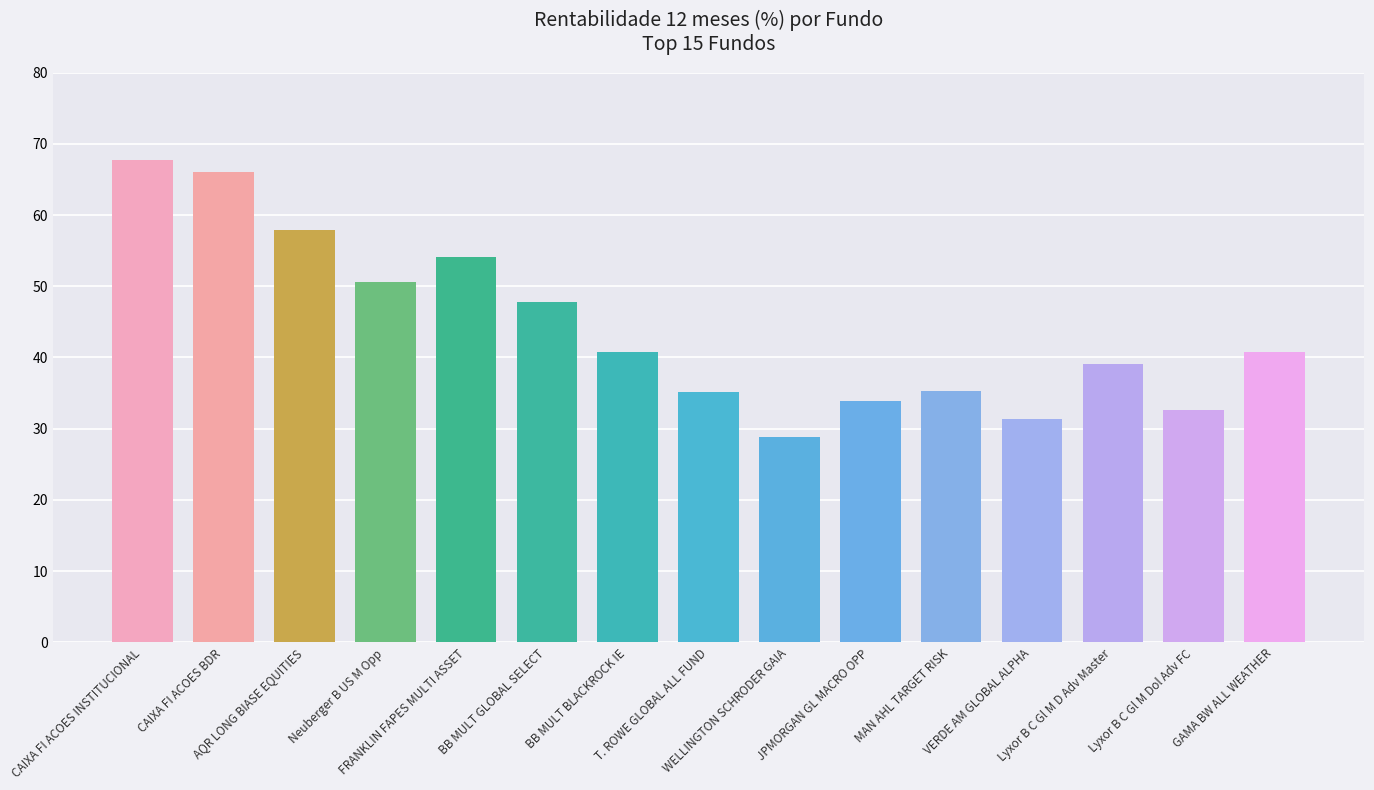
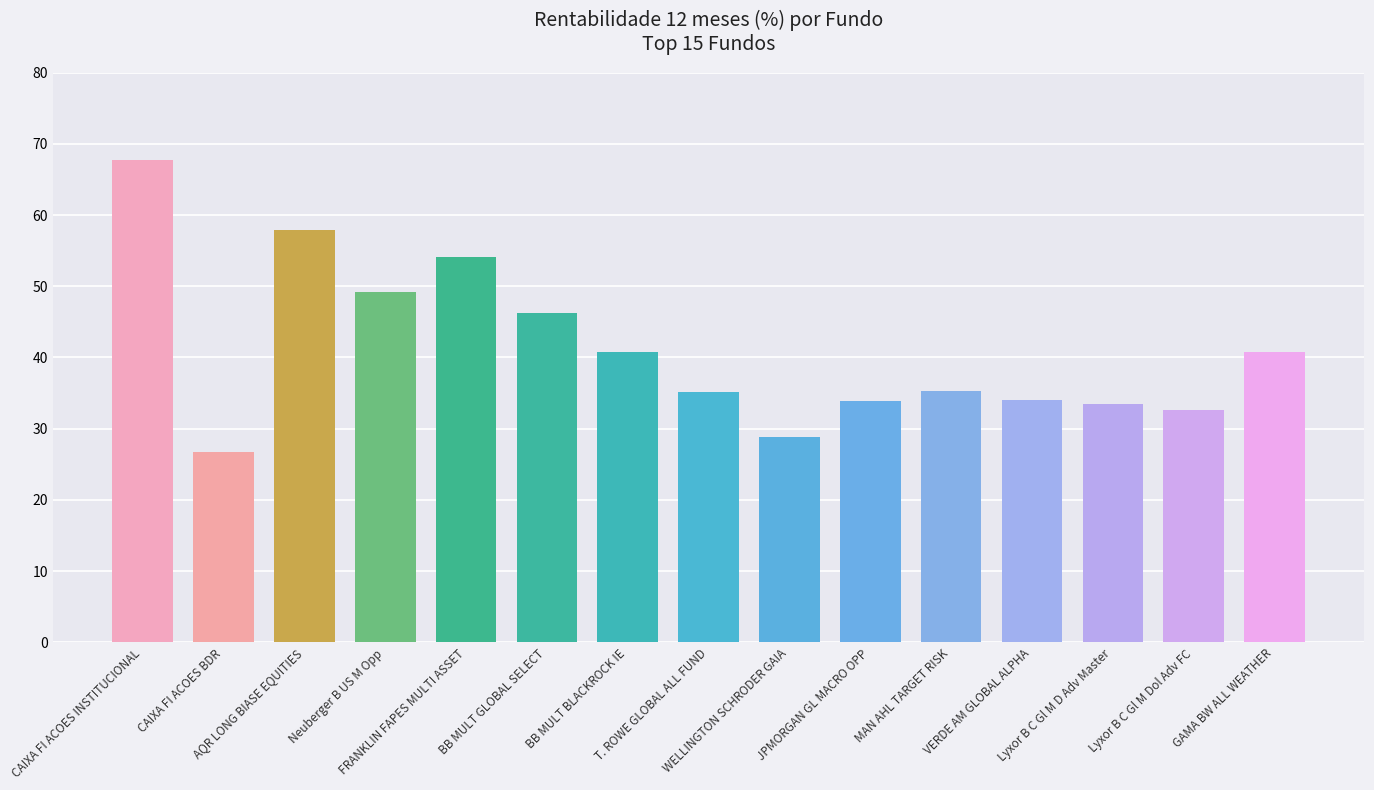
  {
    "CAIXA FI ACOES INSTITUCIONAL": 68,
-   "CAIXA FI ACOES BDR": 66,
+   "CAIXA FI ACOES BDR": 27,
    "AQR LONG BIASE EQUITIES": 58,
-   "Neuberger B US M Opp": 51,
+   "Neuberger B US M Opp": 49,
    "FRANKLIN FAPES MULTI ASSET": 54,
-   "BB MULT GLOBAL SELECT": 48,
+   "BB MULT GLOBAL SELECT": 46,
    "BB MULT BLACKROCK IE": 41,
    "T. ROWE GLOBAL ALL FUND": 35,
    "WELLINGTON SCHRODER GAIA": 29,
    "JPMORGAN GL MACRO OPP": 34,
    "MAN AHL TARGET RISK": 35,
-   "VERDE AM GLOBAL ALPHA": 31,
-   "Lyxor B C Gl M D Adv Master": 39,
+   "VERDE AM GLOBAL ALPHA": 34,
+   "Lyxor B C Gl M D Adv Master": 33,
    "Lyxor B C Gl M Dol Adv FC": 33,
    "GAMA BW ALL WEATHER": 41
  }
